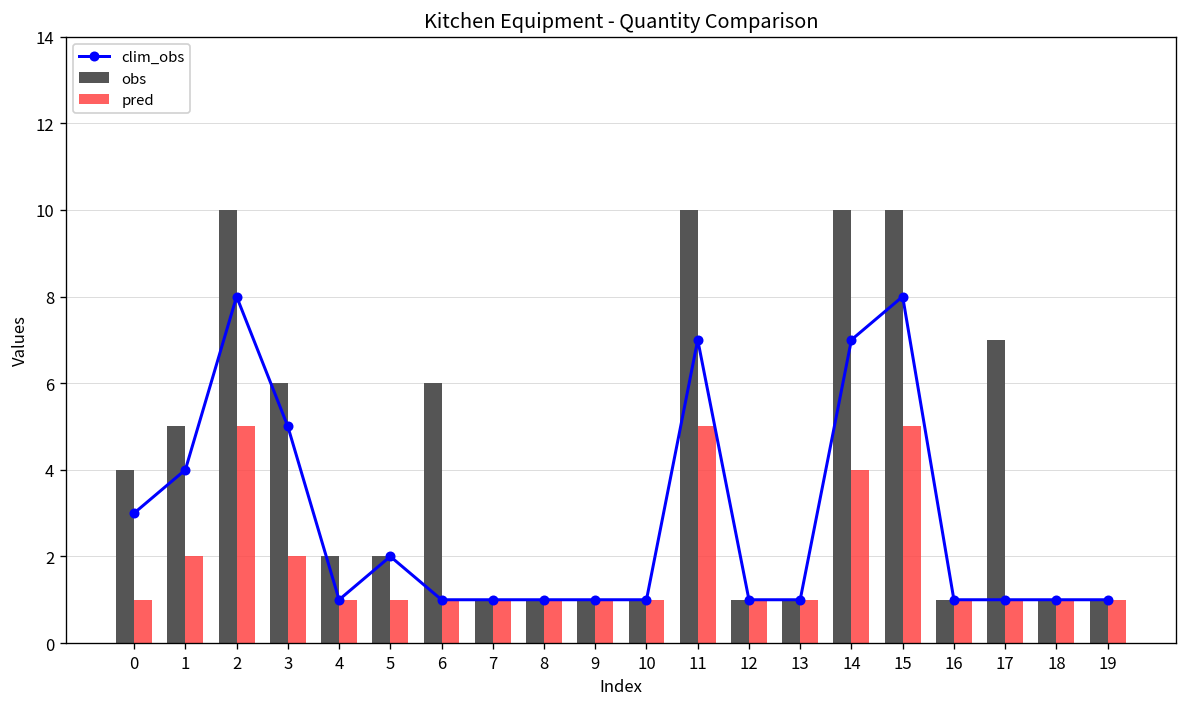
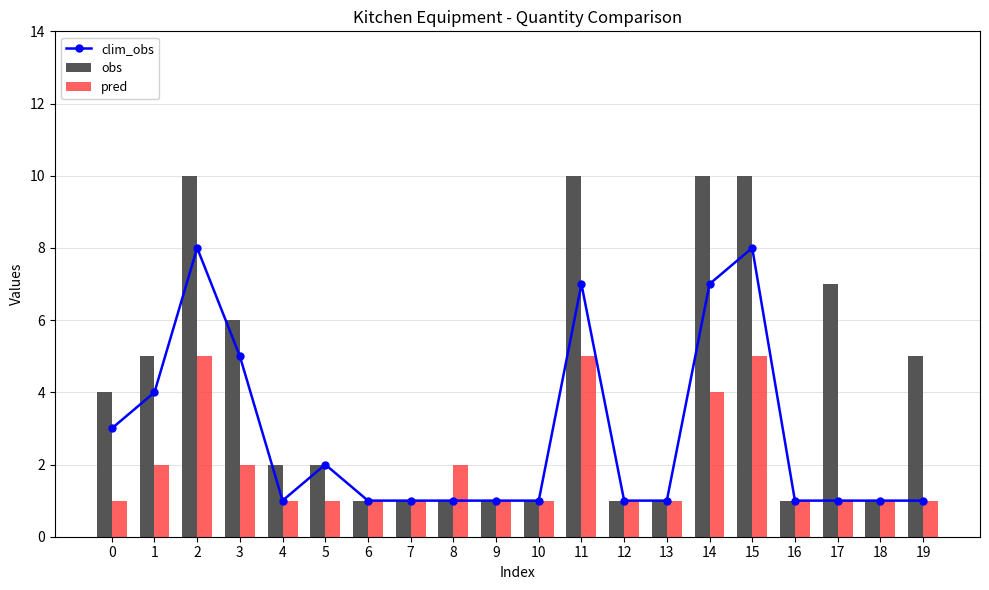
  {
    "obs": {
      "0": 4,
      "1": 5,
      "2": 10,
      "3": 6,
      "4": 2,
      "5": 2,
-     "6": 6,
+     "6": 1,
      "7": 1,
      "8": 1,
      "9": 1,
      "10": 1,
      "11": 10,
      "12": 1,
      "13": 1,
      "14": 10,
      "15": 10,
      "16": 1,
      "17": 7,
      "18": 1,
-     "19": 1
+     "19": 5
    },
    "clim_obs": {
      "0": 3,
      "1": 4,
      "2": 8,
      "3": 5,
      "4": 1,
      "5": 2,
      "6": 1,
      "7": 1,
      "8": 1,
      "9": 1,
      "10": 1,
      "11": 7,
      "12": 1,
      "13": 1,
      "14": 7,
      "15": 8,
      "16": 1,
      "17": 1,
      "18": 1,
      "19": 1
    },
    "pred": {
      "0": 1,
      "1": 2,
      "2": 5,
      "3": 2,
      "4": 1,
      "5": 1,
      "6": 1,
      "7": 1,
-     "8": 1,
+     "8": 2,
      "9": 1,
      "10": 1,
      "11": 5,
      "12": 1,
      "13": 1,
      "14": 4,
      "15": 5,
      "16": 1,
      "17": 1,
      "18": 1,
      "19": 1
    }
  }
